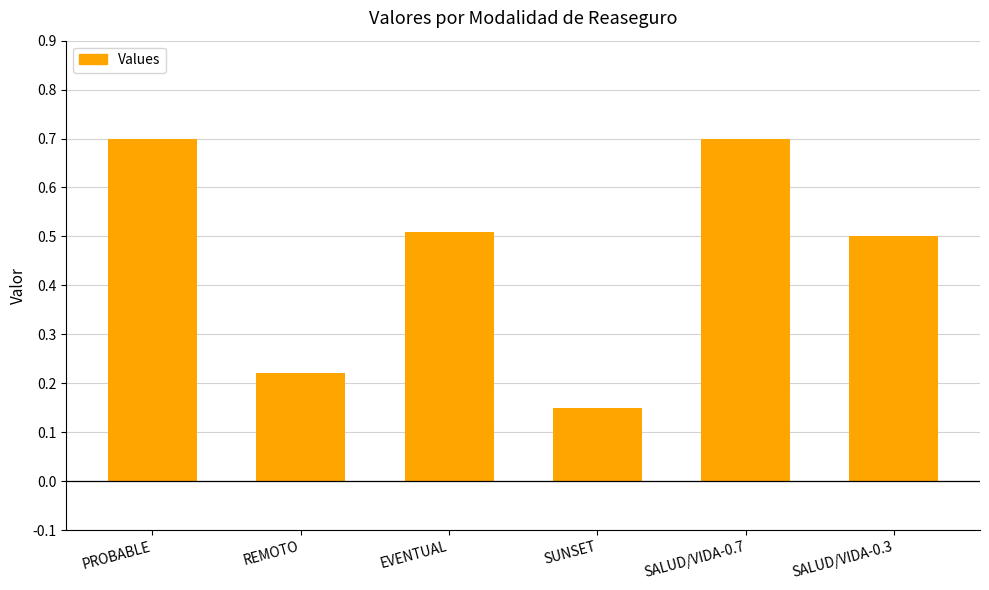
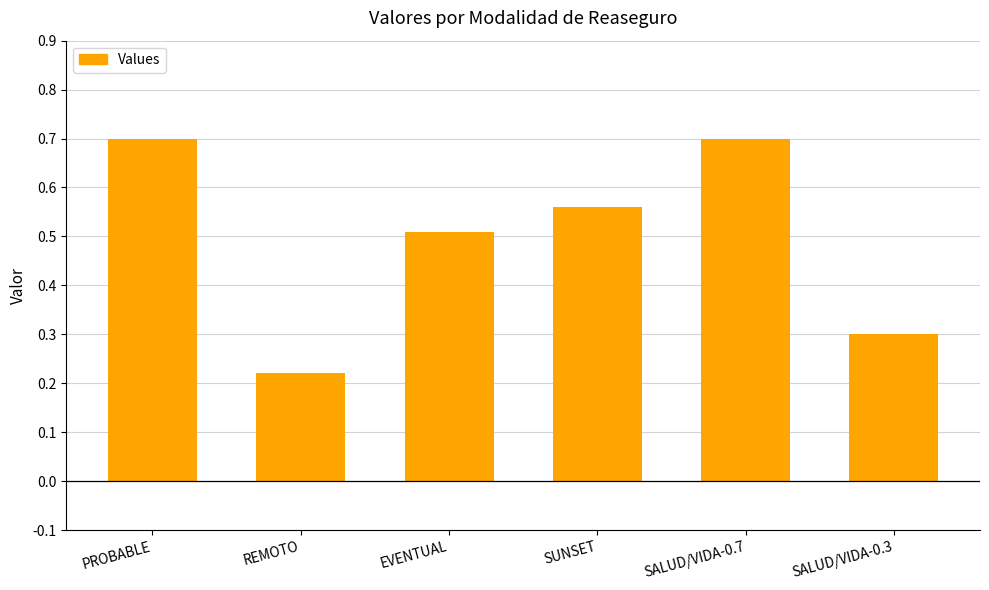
  {
    "PROBABLE": 0.70,
    "REMOTO": 0.22,
    "EVENTUAL": 0.51,
-   "SUNSET": 0.15,
+   "SUNSET": 0.56,
    "SALUD/VIDA-0.7": 0.70,
-   "SALUD/VIDA-0.3": 0.5
+   "SALUD/VIDA-0.3": 0.3
  }
